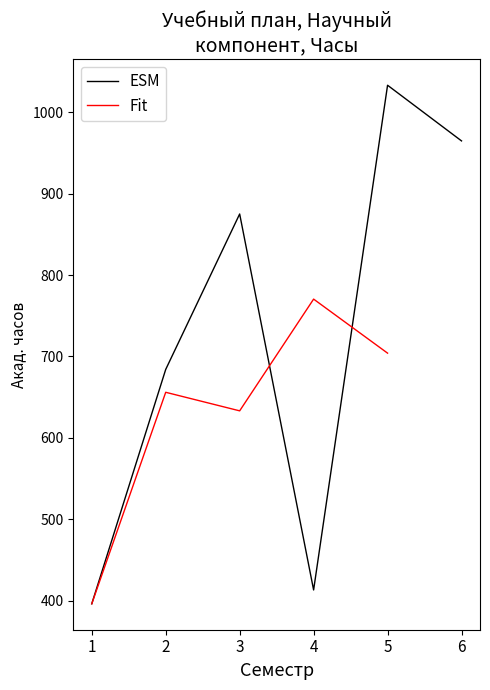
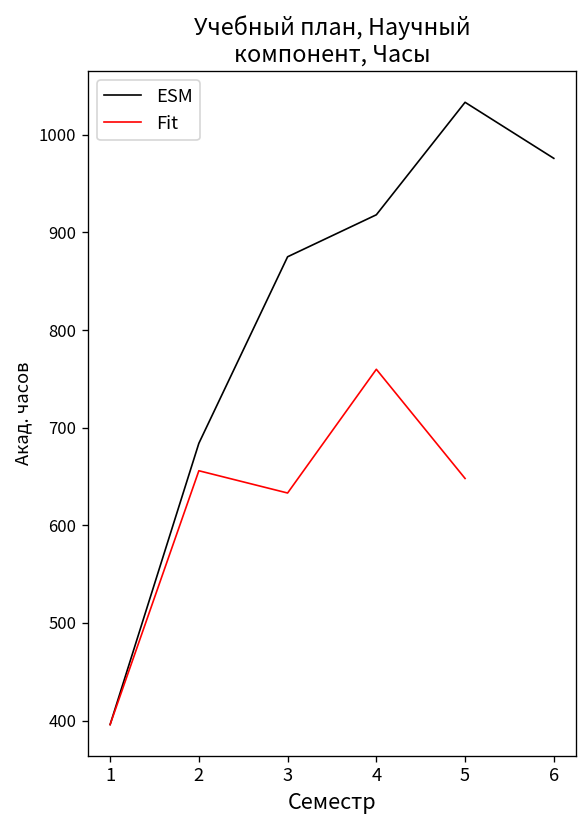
  {
    "ESM": {
      "2": 680,
      "3": 880,
-     "4": 410,
+     "4": 920,
      "5": 1030,
-     "6": 960
+     "6": 980
    },
    "Fit": {
      "2": 660,
      "3": 630,
-     "4": 770,
-     "5": 700
+     "4": 760,
+     "5": 650
    }
  }
